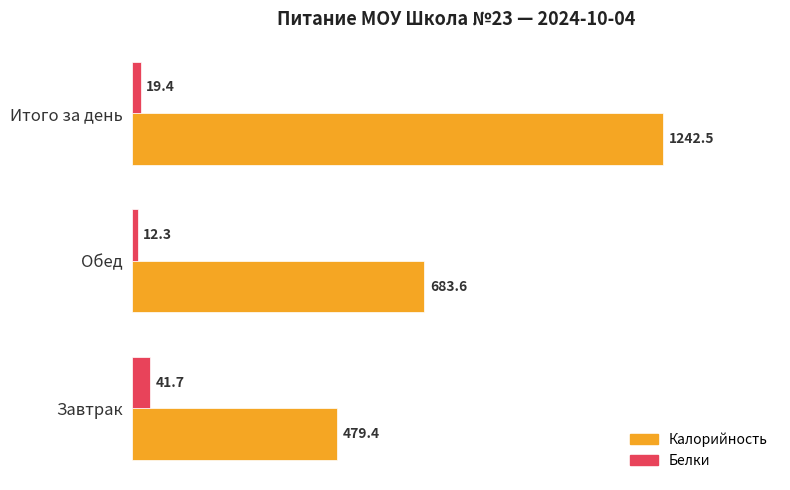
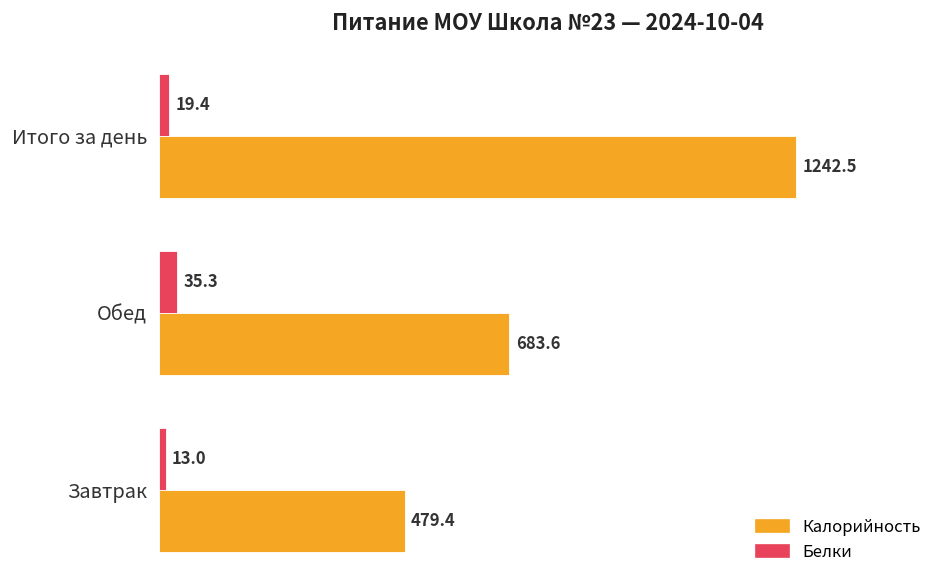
  {
    "Калорийность": {
      "Итого за день": 1242.5,
      "Обед": 683.6,
      "Завтрак": 479.4
    },
    "Белки": {
      "Итого за день": 19.4,
-     "Обед": 12.3,
-     "Завтрак": 41.7
+     "Обед": 35.3,
+     "Завтрак": 13.0
    }
  }
